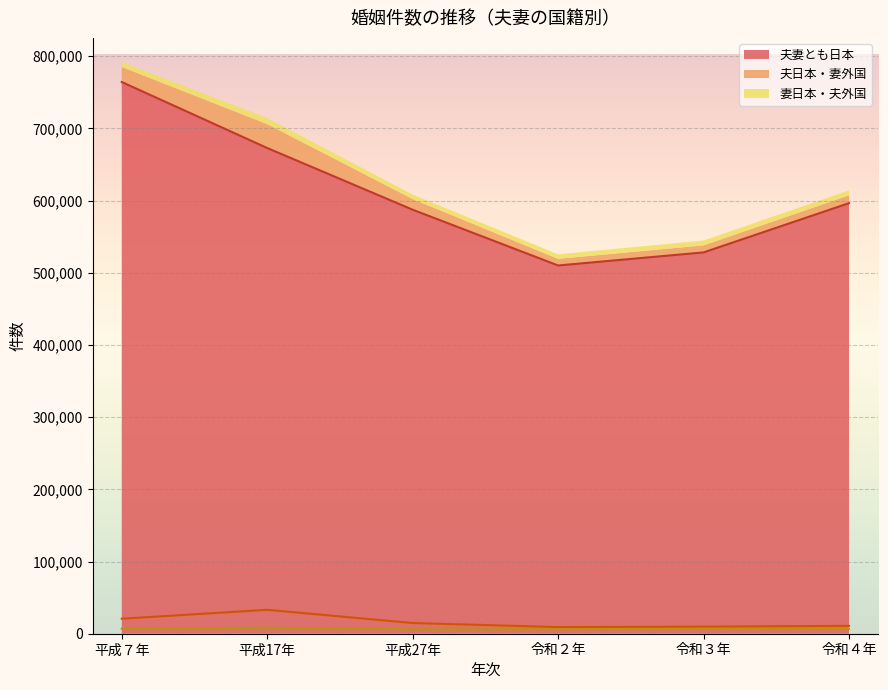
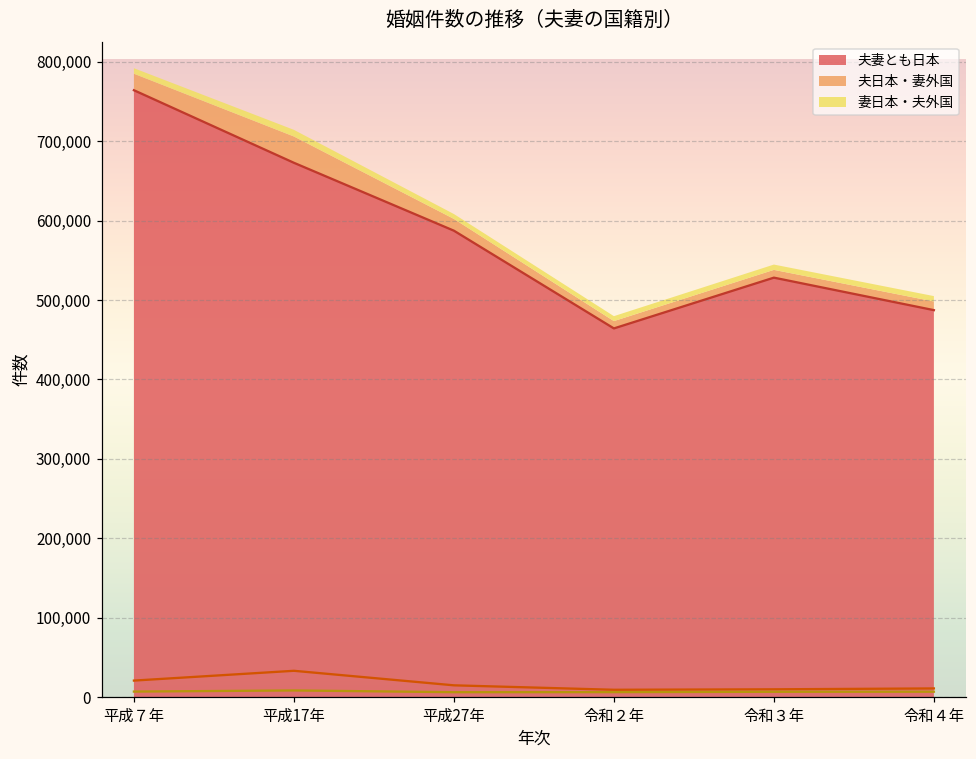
  {
    "夫妻とも日本": {
      "平成７年": "760,000",
      "平成17年": "670,000",
      "平成27年": "590,000",
-     "令和２年": "510,000",
+     "令和２年": "460,000",
      "令和３年": "530,000",
-     "令和４年": "600,000"
+     "令和４年": "490,000"
    },
    "夫日本・妻外国": {
      "平成７年": "20,000",
      "平成17年": "30,000",
      "平成27年": "10,000",
      "令和２年": "10,000",
      "令和３年": "10,000",
      "令和４年": "10,000"
    },
    "妻日本・夫外国": {
      "平成７年": "10,000",
      "平成17年": "10,000",
      "平成27年": "10,000",
      "令和２年": "10,000",
      "令和３年": "10,000",
      "令和４年": "10,000"
    }
  }
